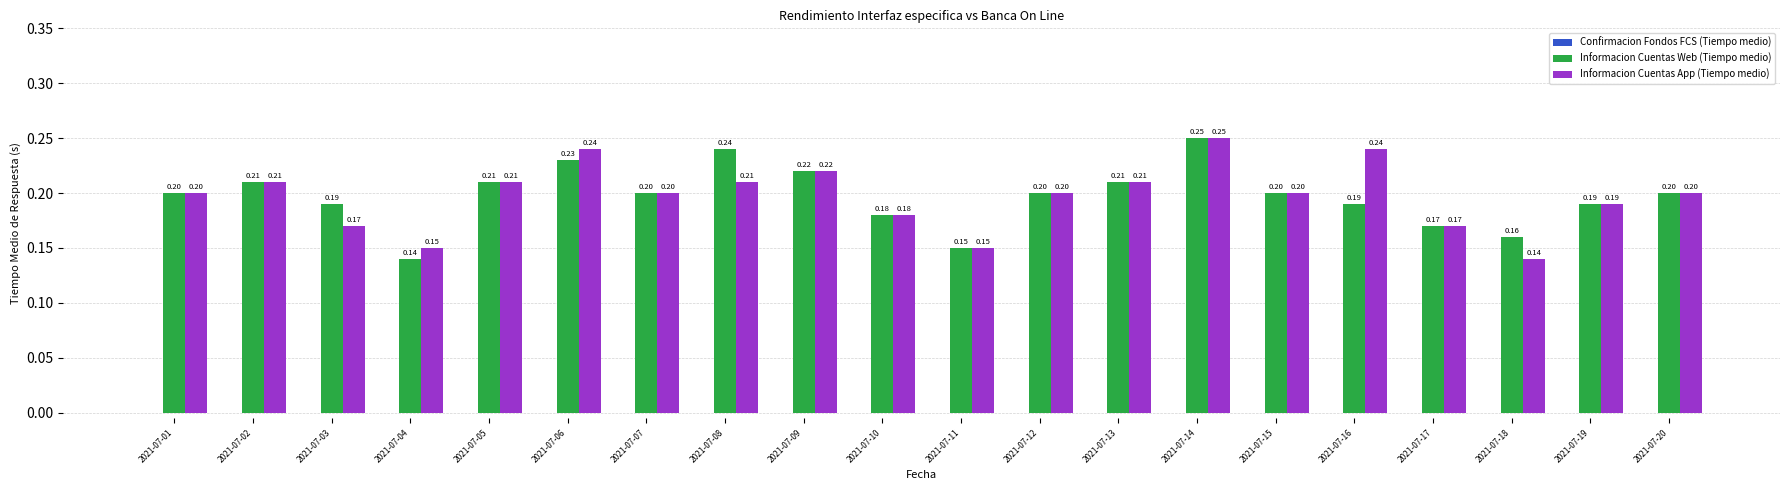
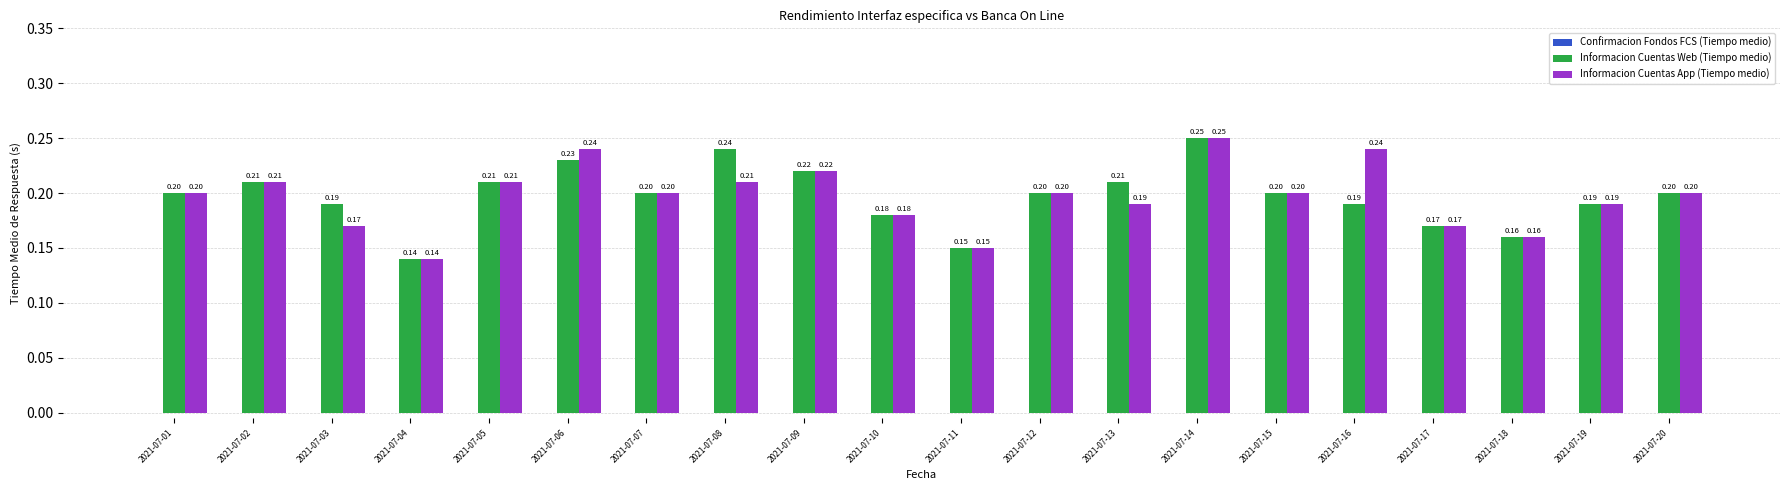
  {
    "Confirmacion Fondos FCS (Tiempo medio)": {
      "2021-07-01": 0.000,
      "2021-07-02": 0.000,
      "2021-07-03": 0.000,
      "2021-07-04": 0.000,
      "2021-07-05": 0.000,
      "2021-07-06": 0.000,
      "2021-07-07": 0.000,
      "2021-07-08": 0.000,
      "2021-07-09": 0.000,
      "2021-07-10": 0.000,
      "2021-07-11": 0.000,
      "2021-07-12": 0.000,
      "2021-07-13": 0.000,
      "2021-07-14": 0.000,
      "2021-07-15": 0.000,
      "2021-07-16": 0.000,
      "2021-07-17": 0.000,
      "2021-07-18": 0.000,
      "2021-07-19": 0.000,
      "2021-07-20": 0.000
    },
    "Informacion Cuentas Web (Tiempo medio)": {
      "2021-07-01": 0.20,
      "2021-07-02": 0.21,
      "2021-07-03": 0.19,
      "2021-07-04": 0.14,
      "2021-07-05": 0.21,
      "2021-07-06": 0.23,
      "2021-07-07": 0.20,
      "2021-07-08": 0.24,
      "2021-07-09": 0.22,
      "2021-07-10": 0.18,
      "2021-07-11": 0.15,
      "2021-07-12": 0.20,
      "2021-07-13": 0.21,
      "2021-07-14": 0.25,
      "2021-07-15": 0.20,
      "2021-07-16": 0.19,
      "2021-07-17": 0.17,
      "2021-07-18": 0.16,
      "2021-07-19": 0.19,
      "2021-07-20": 0.20
    },
    "Informacion Cuentas App (Tiempo medio)": {
      "2021-07-01": 0.20,
      "2021-07-02": 0.21,
      "2021-07-03": 0.17,
-     "2021-07-04": 0.15,
+     "2021-07-04": 0.14,
      "2021-07-05": 0.21,
      "2021-07-06": 0.24,
      "2021-07-07": 0.20,
      "2021-07-08": 0.21,
      "2021-07-09": 0.22,
      "2021-07-10": 0.18,
      "2021-07-11": 0.15,
      "2021-07-12": 0.20,
-     "2021-07-13": 0.21,
+     "2021-07-13": 0.19,
      "2021-07-14": 0.25,
      "2021-07-15": 0.20,
      "2021-07-16": 0.24,
      "2021-07-17": 0.17,
-     "2021-07-18": 0.14,
+     "2021-07-18": 0.16,
      "2021-07-19": 0.19,
      "2021-07-20": 0.20
    }
  }
